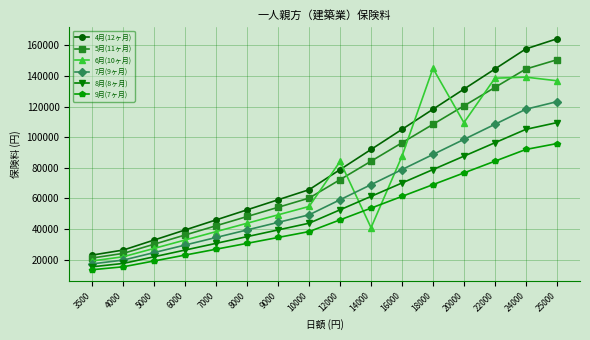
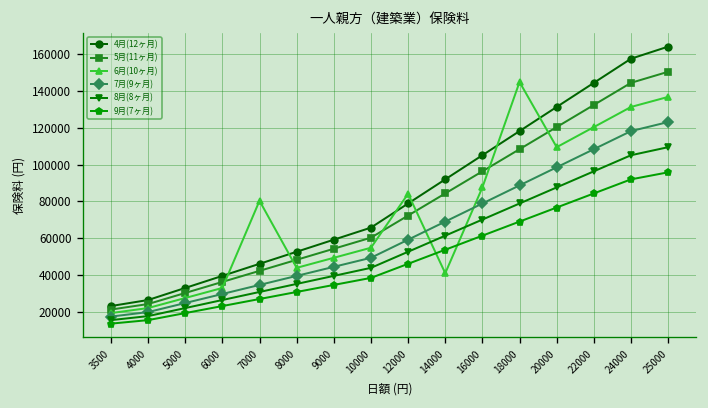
  {
    "6月(10ヶ月)": {
      "3500": 19000,
      "4000": 22000,
      "5000": 27000,
      "6000": 33000,
-     "7000": 38000,
+     "7000": 80000,
      "8000": 44000,
      "9000": 49000,
      "10000": 55000,
      "12000": 84000,
      "14000": 41000,
      "16000": 88000,
      "18000": 145000,
      "20000": 110000,
-     "22000": 139000,
-     "24000": 139000,
+     "22000": 120000,
+     "24000": 131000,
      "25000": 137000
    }
  }
